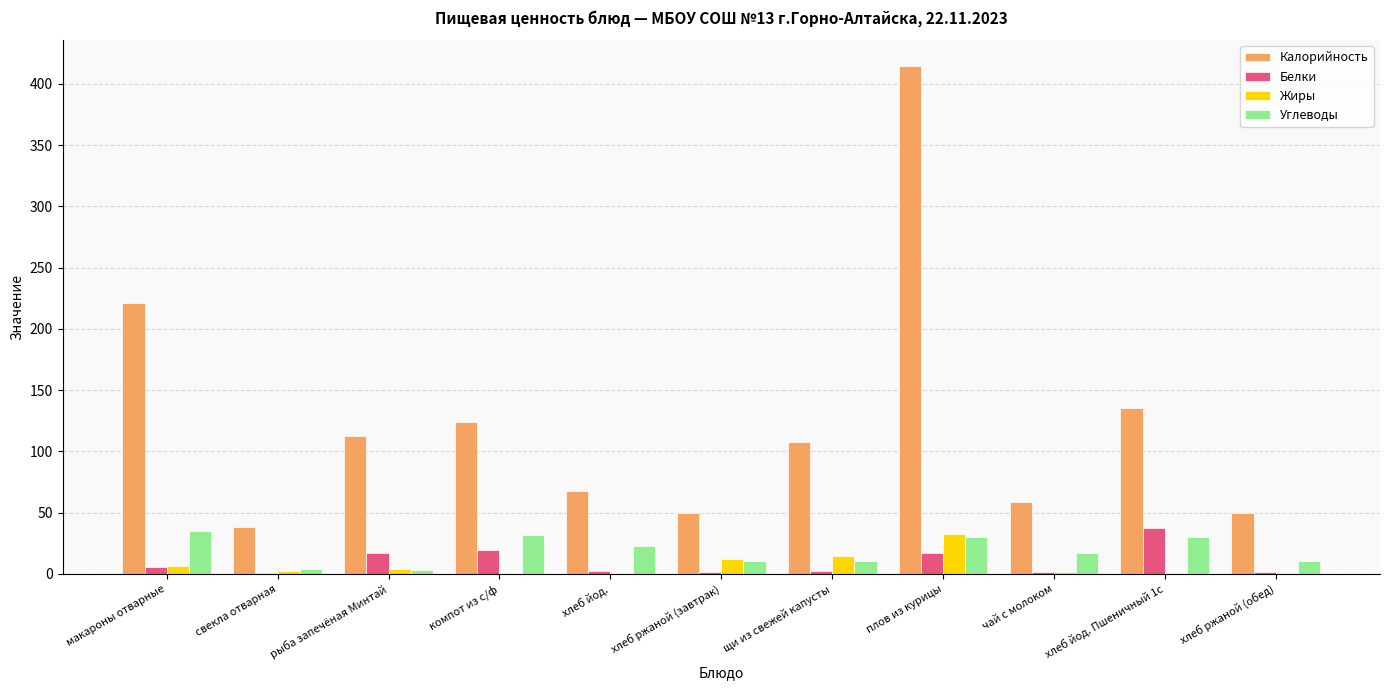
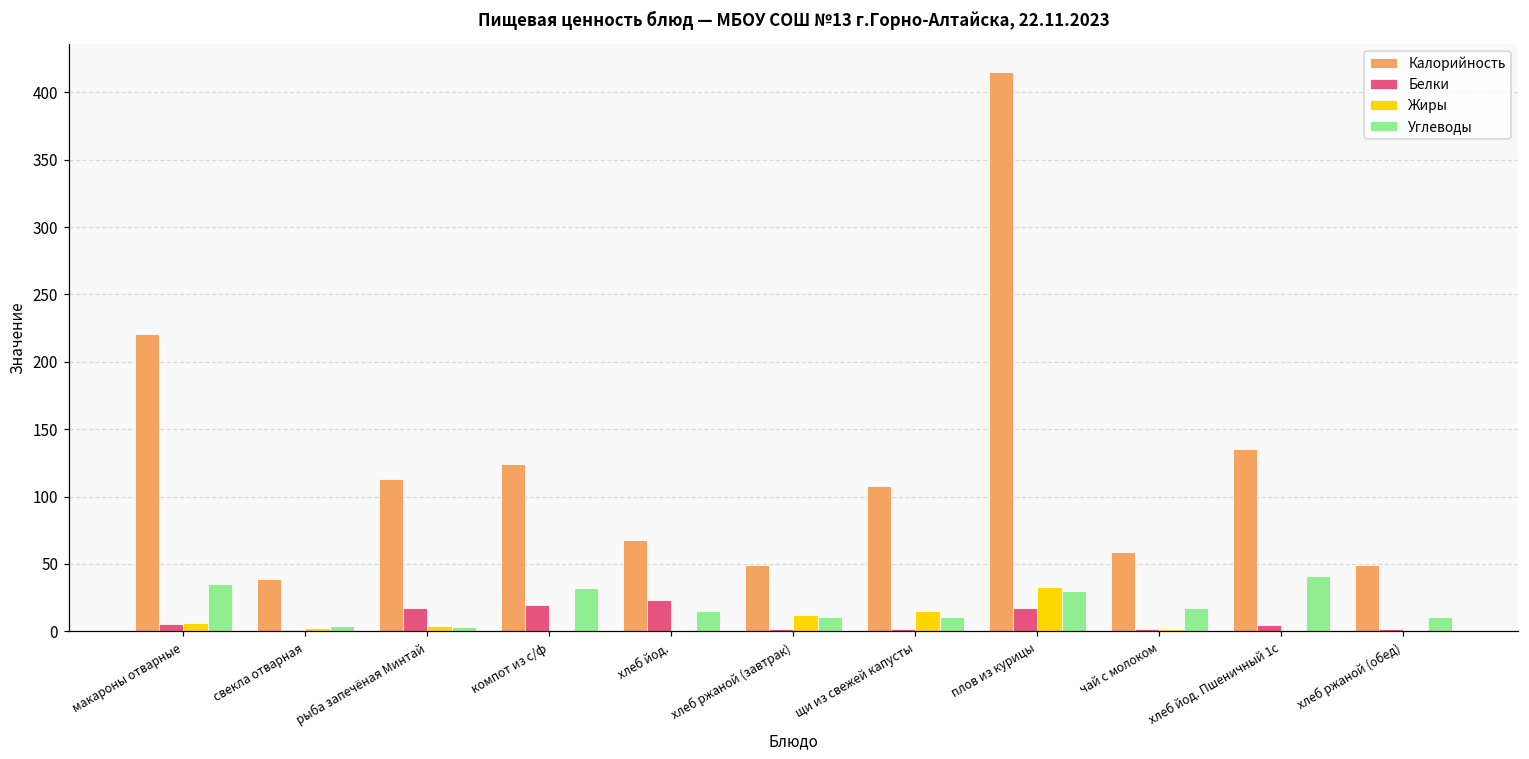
  {
    "Калорийность": {
      "макароны отварные": 221,
      "свекла отварная": 39,
      "рыба запечёная Минтай": 113,
      "компот из с/ф": 124,
      "хлеб йод.": 68,
      "хлеб ржаной (завтрак)": 50,
      "щи из свежей капусты": 108,
      "плов из курицы": 415,
      "чай с молоком": 59,
      "хлеб йод. Пшеничный 1с": 136,
      "хлеб ржаной (обед)": 50
    },
    "Белки": {
      "макароны отварные": 5,
      "рыба запечёная Минтай": 17,
      "компот из с/ф": 20,
-     "хлеб йод.": 2,
+     "хлеб йод.": 23,
      "щи из свежей капусты": 2,
      "плов из курицы": 17,
-     "хлеб йод. Пшеничный 1с": 38
+     "хлеб йод. Пшеничный 1с": 5
    },
    "Жиры": {
      "макароны отварные": 6,
      "свекла отварная": 2,
      "рыба запечёная Минтай": 4,
      "компот из с/ф": 0,
      "хлеб ржаной (завтрак)": 12,
      "щи из свежей капусты": 15,
      "плов из курицы": 33
    },
    "Углеводы": {
      "макароны отварные": 35,
      "свекла отварная": 4,
      "рыба запечёная Минтай": 3,
      "компот из с/ф": 32,
-     "хлеб йод.": 23,
+     "хлеб йод.": 15,
      "хлеб ржаной (завтрак)": 10,
      "щи из свежей капусты": 11,
      "плов из курицы": 30,
      "чай с молоком": 17,
-     "хлеб йод. Пшеничный 1с": 30,
+     "хлеб йод. Пшеничный 1с": 41,
      "хлеб ржаной (обед)": 10
    }
  }
